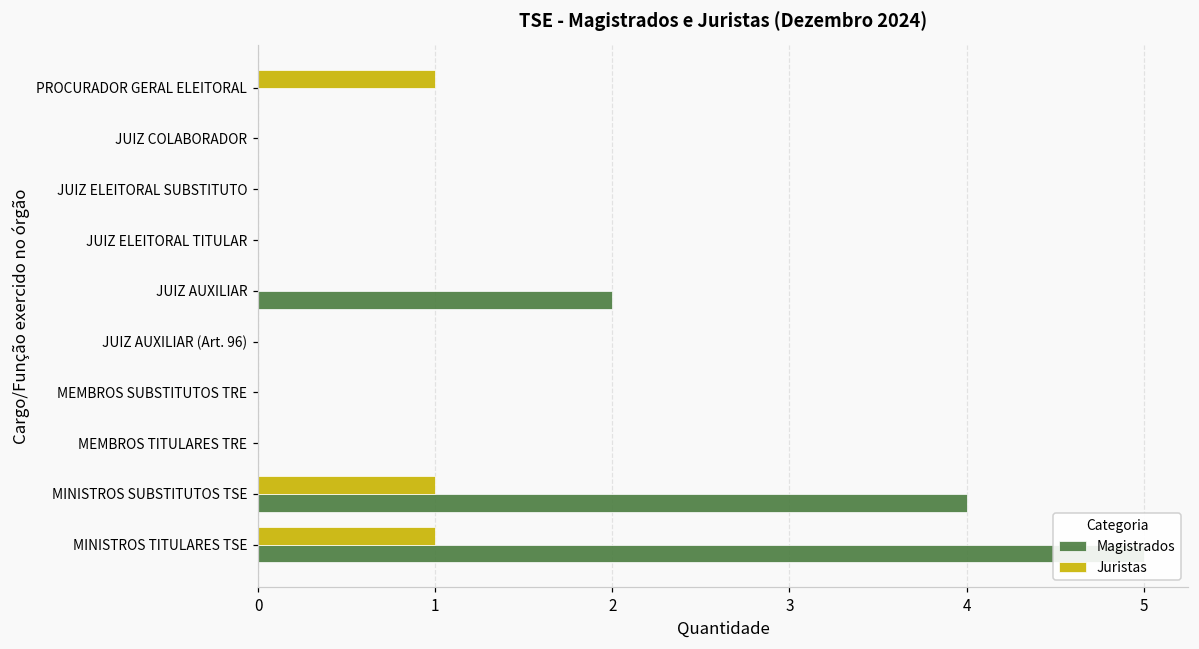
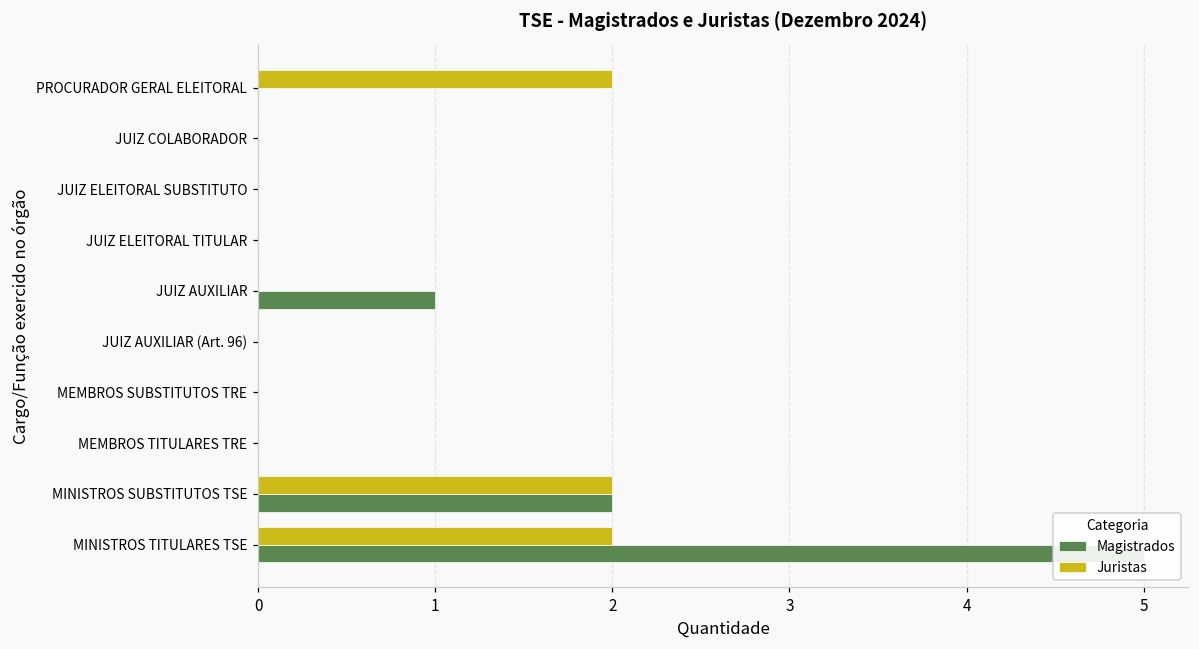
  {
    "Magistrados": {
      "PROCURADOR GERAL ELEITORAL": 0,
      "JUIZ COLABORADOR": 0,
      "JUIZ ELEITORAL SUBSTITUTO": 0,
      "JUIZ ELEITORAL TITULAR": 0,
-     "JUIZ AUXILIAR": 2,
+     "JUIZ AUXILIAR": 1,
      "JUIZ AUXILIAR (Art. 96)": 0,
      "MEMBROS SUBSTITUTOS TRE": 0,
      "MEMBROS TITULARES TRE": 0,
-     "MINISTROS SUBSTITUTOS TSE": 4
+     "MINISTROS SUBSTITUTOS TSE": 2
    },
    "Juristas": {
-     "PROCURADOR GERAL ELEITORAL": 1,
+     "PROCURADOR GERAL ELEITORAL": 2,
      "JUIZ COLABORADOR": 0,
      "JUIZ ELEITORAL SUBSTITUTO": 0,
      "JUIZ ELEITORAL TITULAR": 0,
      "JUIZ AUXILIAR": 0,
      "JUIZ AUXILIAR (Art. 96)": 0,
      "MEMBROS SUBSTITUTOS TRE": 0,
      "MEMBROS TITULARES TRE": 0,
-     "MINISTROS SUBSTITUTOS TSE": 1,
-     "MINISTROS TITULARES TSE": 1
+     "MINISTROS SUBSTITUTOS TSE": 2,
+     "MINISTROS TITULARES TSE": 2
    }
  }
